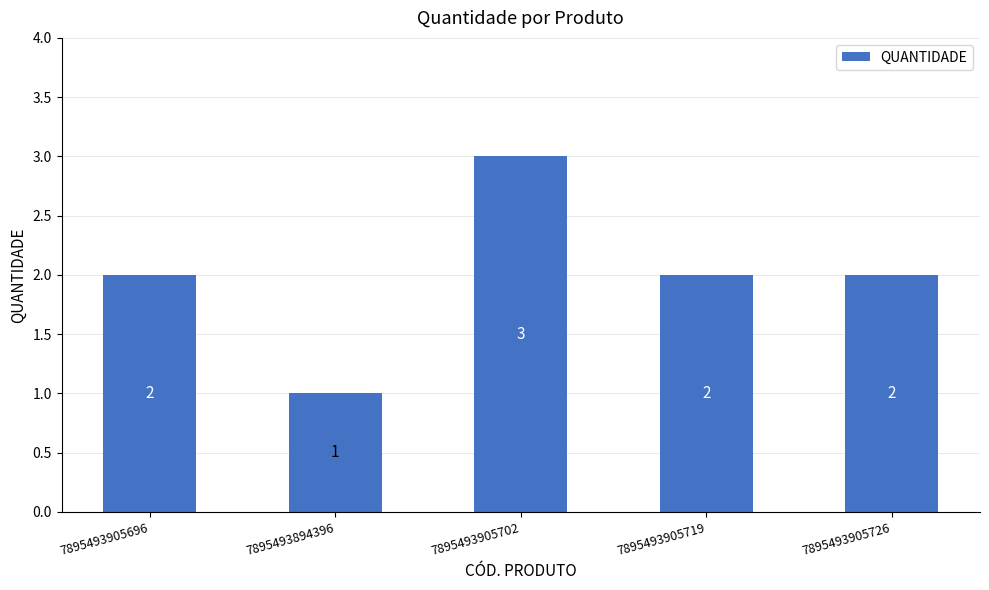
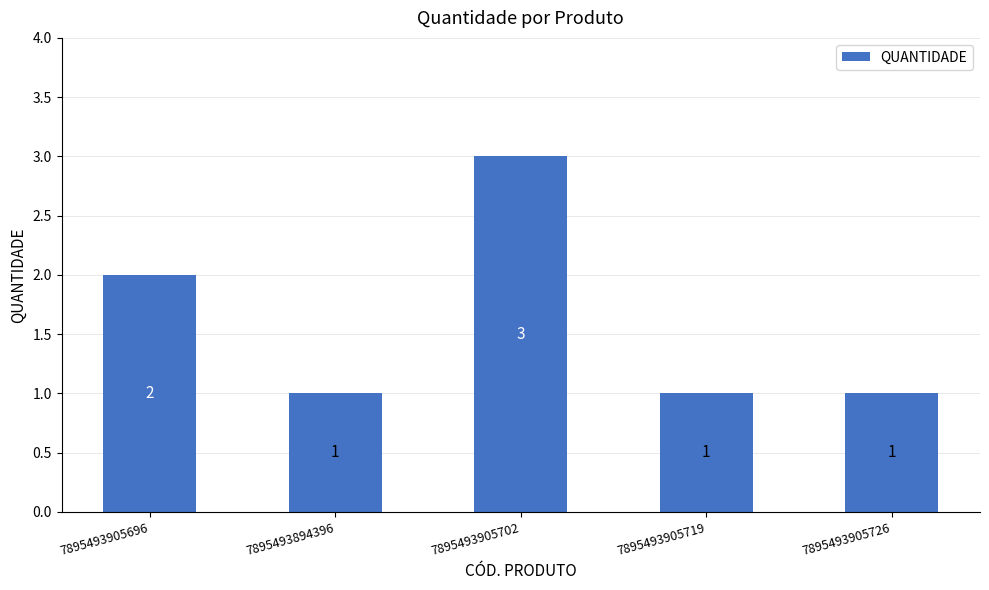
  {
    "7895493905696": 2,
    "7895493894396": 1,
    "7895493905702": 3,
-   "7895493905719": 2,
-   "7895493905726": 2
+   "7895493905719": 1,
+   "7895493905726": 1
  }
